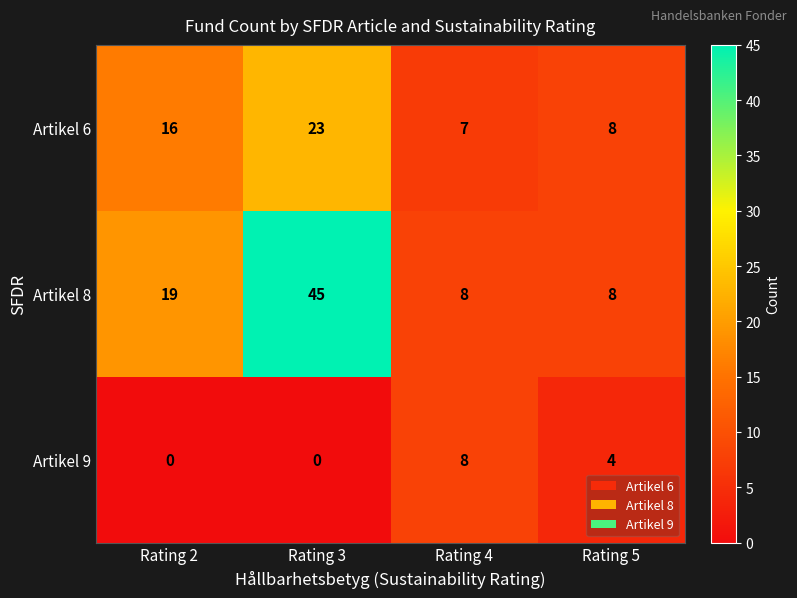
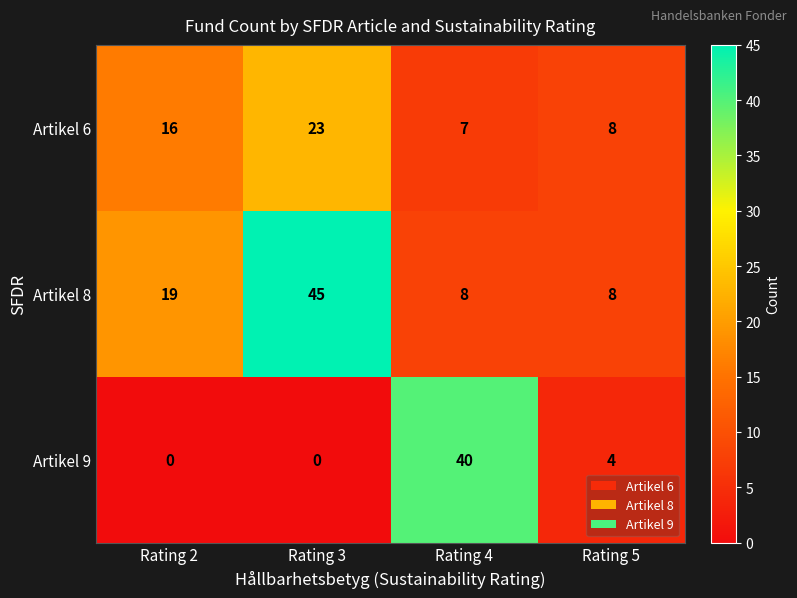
  {
    "Artikel 6": {
      "Rating 2": 16,
      "Rating 3": 23,
      "Rating 4": 7,
      "Rating 5": 8
    },
    "Artikel 8": {
      "Rating 2": 19,
      "Rating 3": 45,
      "Rating 4": 8,
      "Rating 5": 8
    },
    "Artikel 9": {
      "Rating 2": 0,
      "Rating 3": 0,
-     "Rating 4": 8,
+     "Rating 4": 40,
      "Rating 5": 4
    }
  }
